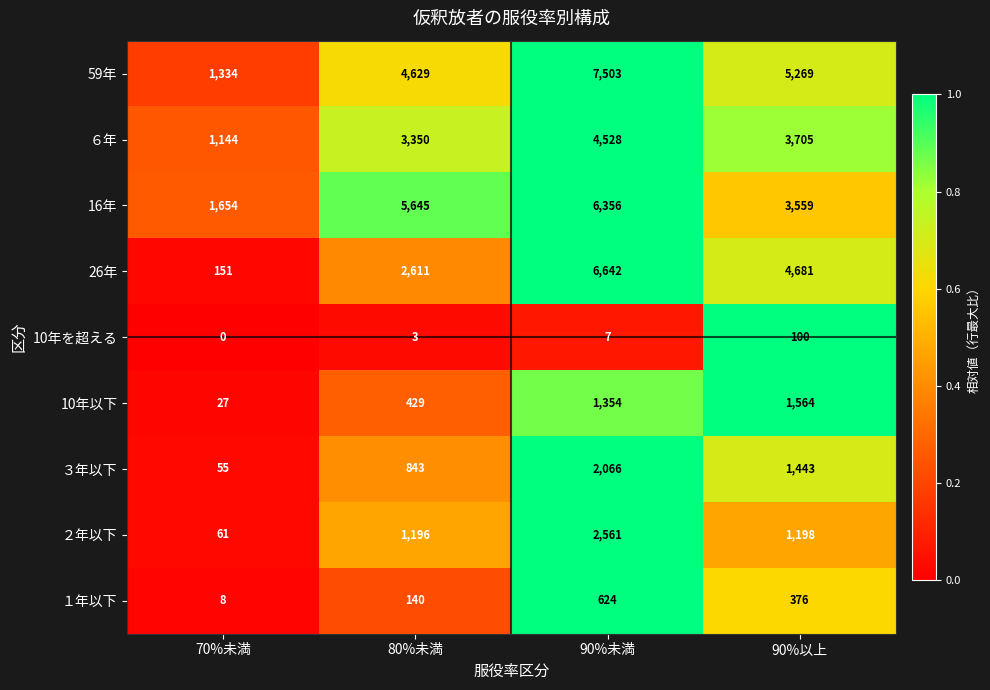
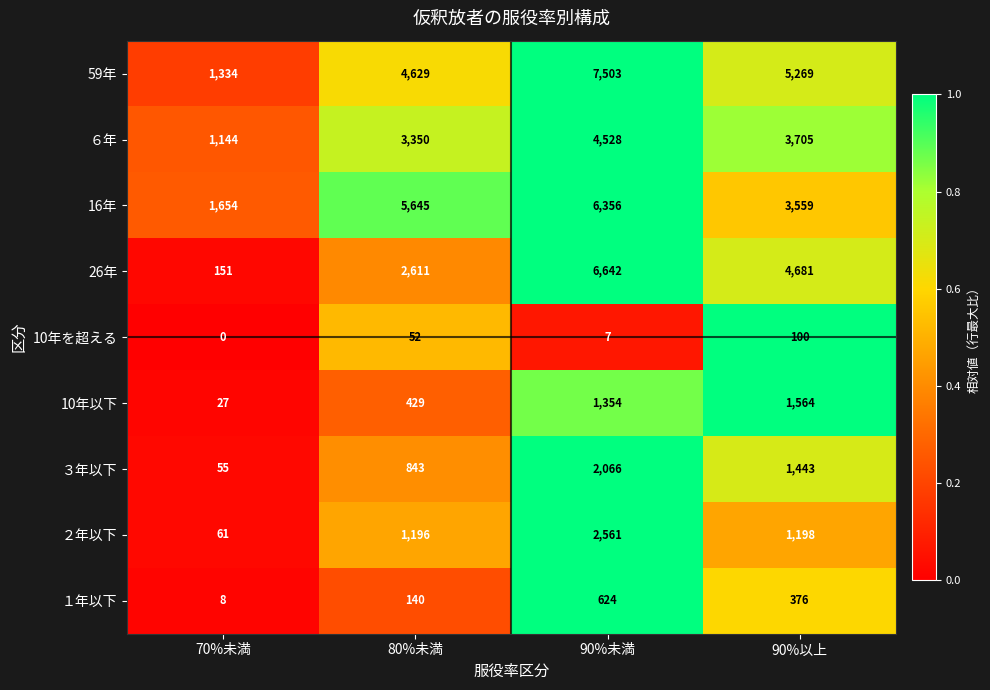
  {
    "59年": {
      "70%未満": "1,334",
      "80%未満": "4,629",
      "90%未満": "7,503",
      "90%以上": "5,269"
    },
    "６年": {
      "70%未満": "1,144",
      "80%未満": "3,350",
      "90%未満": "4,528",
      "90%以上": "3,705"
    },
    "16年": {
      "70%未満": "1,654",
      "80%未満": "5,645",
      "90%未満": "6,356",
      "90%以上": "3,559"
    },
    "26年": {
      "70%未満": "151",
      "80%未満": "2,611",
      "90%未満": "6,642",
      "90%以上": "4,681"
    },
    "10年を超える": {
      "70%未満": "0",
-     "80%未満": "3",
+     "80%未満": "52",
      "90%未満": "7",
      "90%以上": "100"
    },
    "10年以下": {
      "70%未満": "27",
      "80%未満": "429",
      "90%未満": "1,354",
      "90%以上": "1,564"
    },
    "３年以下": {
      "70%未満": "55",
      "80%未満": "843",
      "90%未満": "2,066",
      "90%以上": "1,443"
    },
    "２年以下": {
      "70%未満": "61",
      "80%未満": "1,196",
      "90%未満": "2,561",
      "90%以上": "1,198"
    },
    "１年以下": {
      "70%未満": "8",
      "80%未満": "140",
      "90%未満": "624",
      "90%以上": "376"
    }
  }
